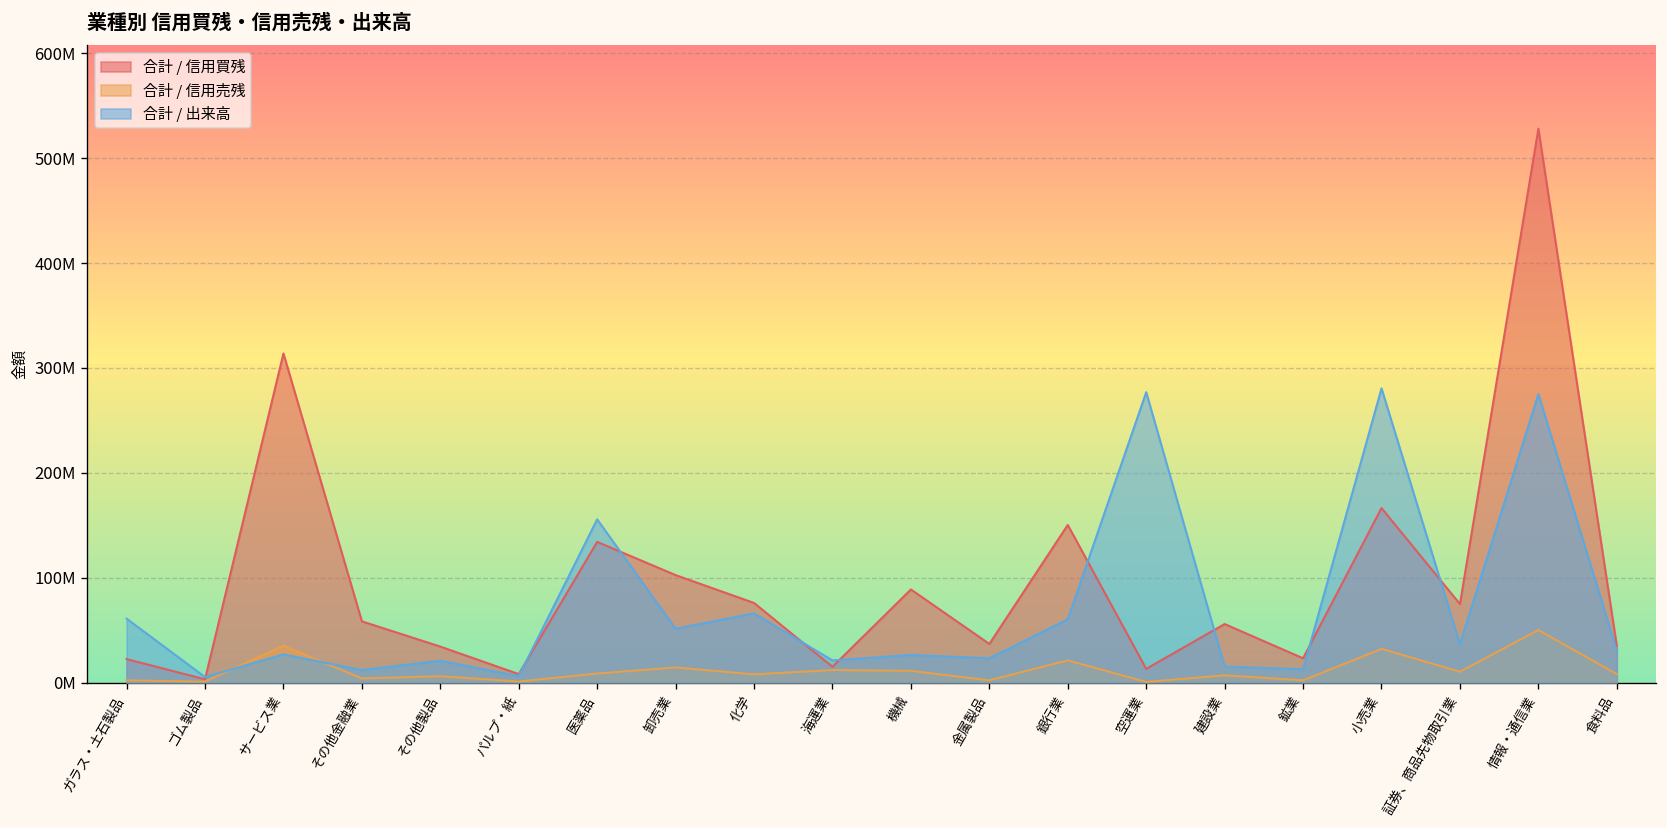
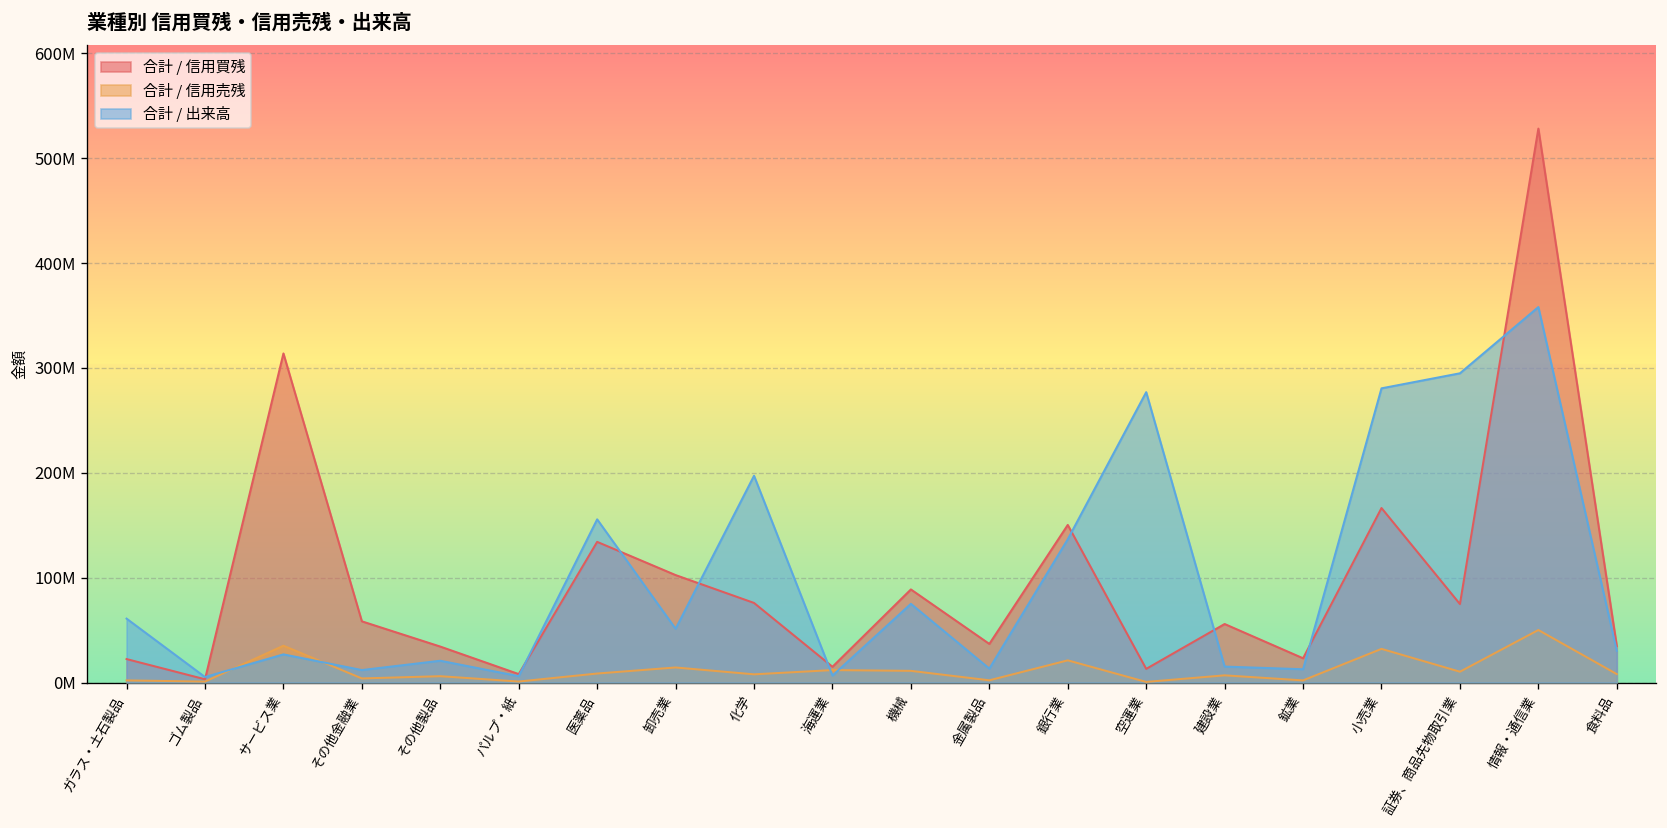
  {
    "合計 / 出来高": {
      "ガラス・土石製品": 60000000,
      "サービス業": 30000000,
      "その他金融業": 10000000,
      "その他製品": 20000000,
      "医薬品": 160000000,
      "卸売業": 50000000,
-     "化学": 70000000,
-     "海運業": 20000000,
-     "機械": 30000000,
-     "金属製品": 20000000,
-     "銀行業": 60000000,
+     "化学": 200000000,
+     "海運業": 10000000,
+     "機械": 80000000,
+     "金属製品": 10000000,
+     "銀行業": 140000000,
      "空運業": 280000000,
      "建設業": 20000000,
      "鉱業": 10000000,
      "小売業": 280000000,
-     "証券、商品先物取引業": 40000000,
-     "情報・通信業": 280000000,
+     "証券、商品先物取引業": 290000000,
+     "情報・通信業": 360000000,
      "食料品": 30000000
    }
  }
